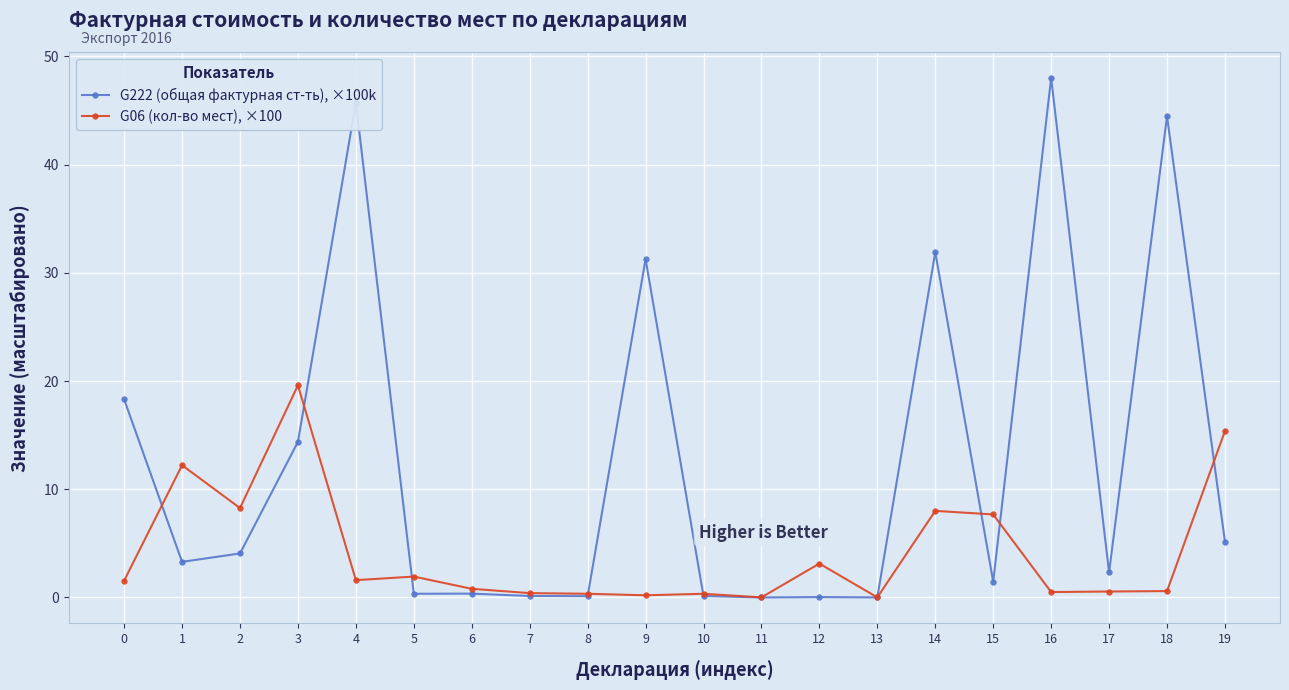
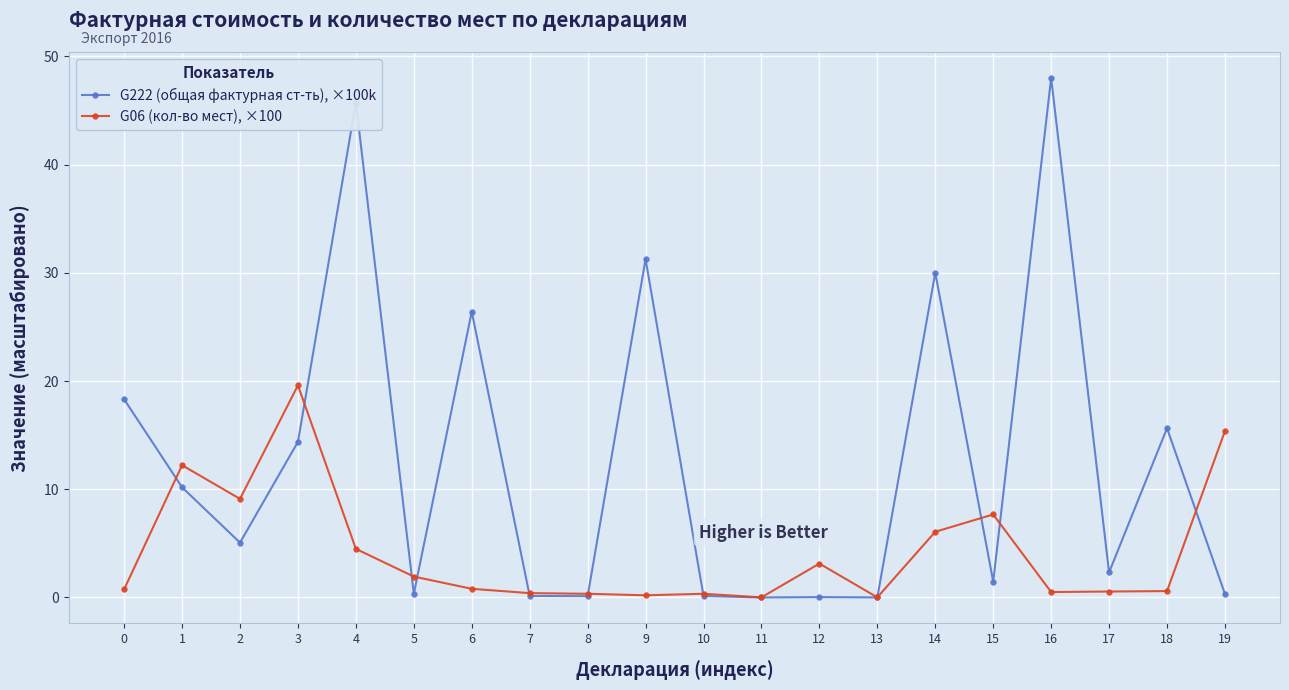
  {
    "G222 (общая фактурная ст-ть), ×100k": {
      "0": 18.3,
-     "1": 3.3,
-     "2": 4.1,
+     "1": 10.2,
+     "2": 5.1,
      "3": 14.4,
      "5": 0.3,
-     "6": 0.4,
+     "6": 26.4,
      "7": 0.1,
      "9": 31.3,
      "12": 0.0,
-     "14": 31.9,
+     "14": 30.0,
      "15": 1.5,
      "16": 48.0,
      "17": 2.3,
-     "18": 44.5,
-     "19": 5.2
+     "18": 15.6,
+     "19": 0.3
    },
    "G06 (кол-во мест), ×100": {
-     "0": 1.6,
+     "0": 0.8,
      "1": 12.2,
-     "2": 8.3,
+     "2": 9.1,
      "3": 19.6,
-     "4": 1.6,
+     "4": 4.5,
      "5": 1.9,
      "6": 0.8,
      "7": 0.4,
      "9": 0.2,
      "12": 3.1,
-     "14": 8.0,
+     "14": 6.1,
      "15": 7.7,
      "16": 0.5,
      "17": 0.6,
      "18": 0.6,
      "19": 15.4
    }
  }
